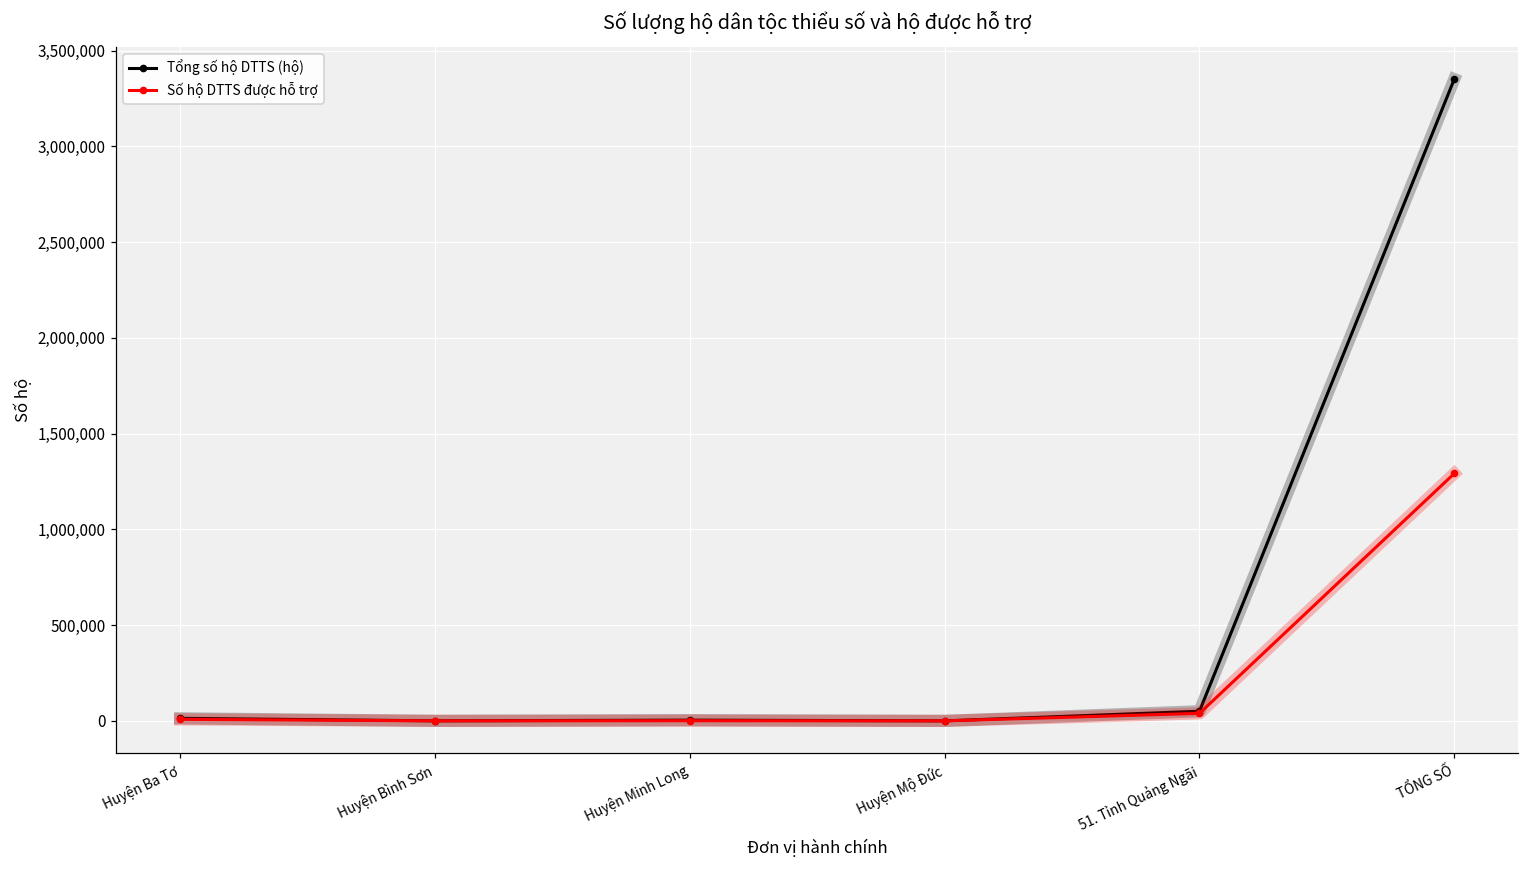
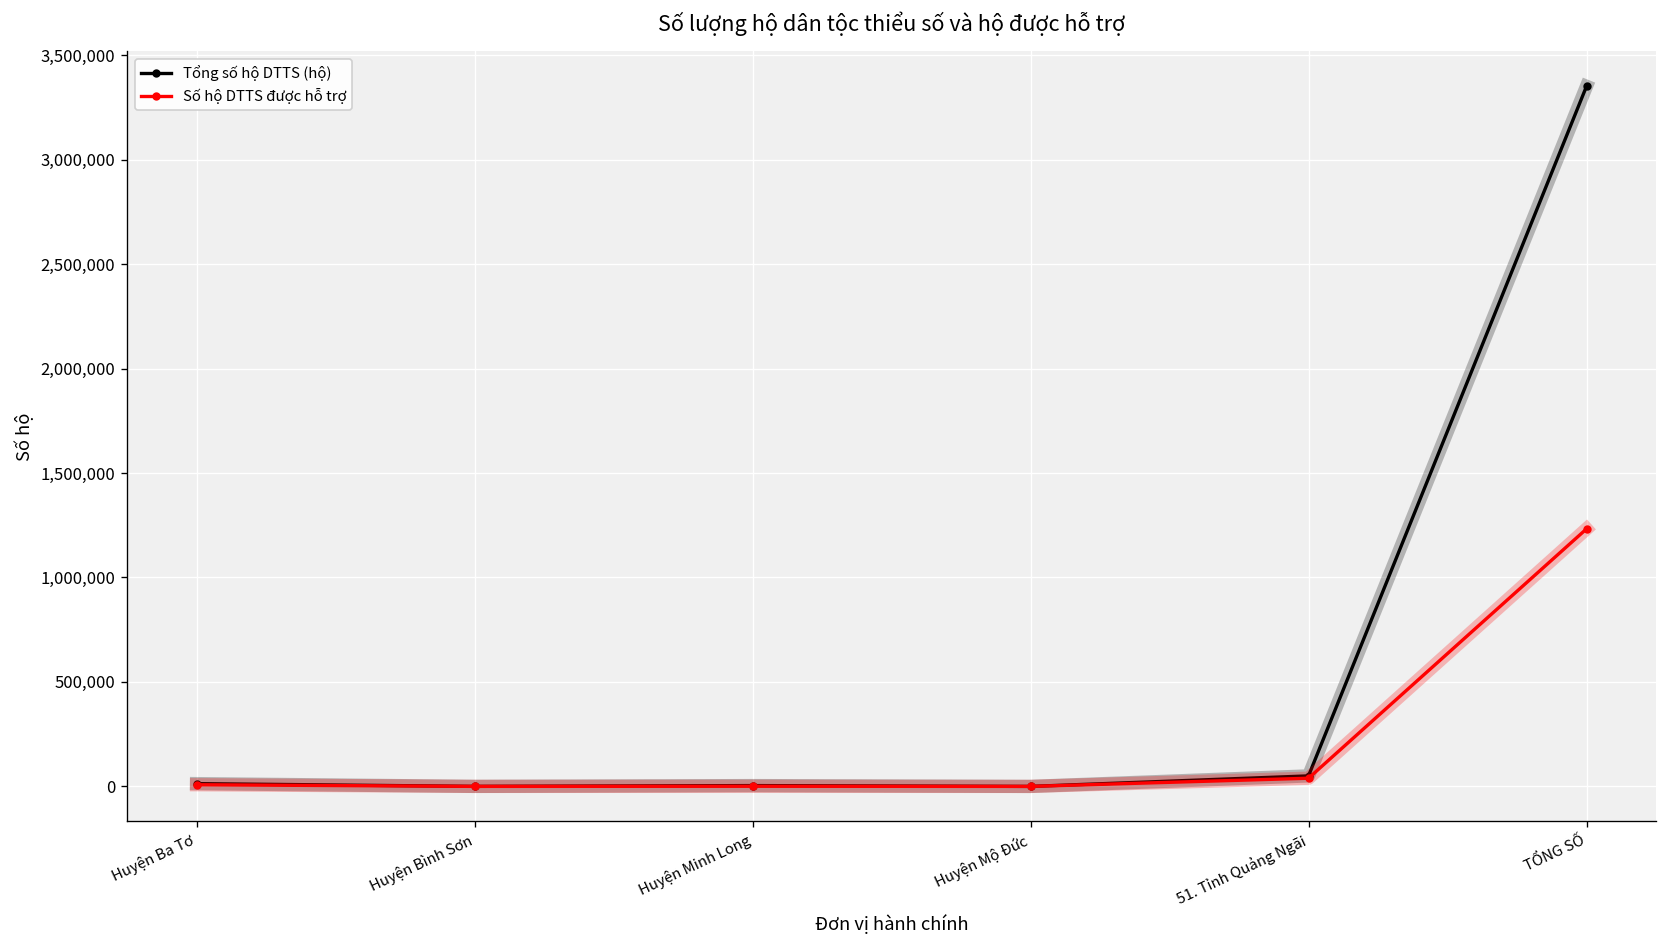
  {
    "Tổng số hộ DTTS (hộ)": {
      "TỔNG SỐ": "3,350,000"
    },
    "Số hộ DTTS được hỗ trợ": {
-     "TỔNG SỐ": "1,290,000"
+     "TỔNG SỐ": "1,230,000"
    }
  }
